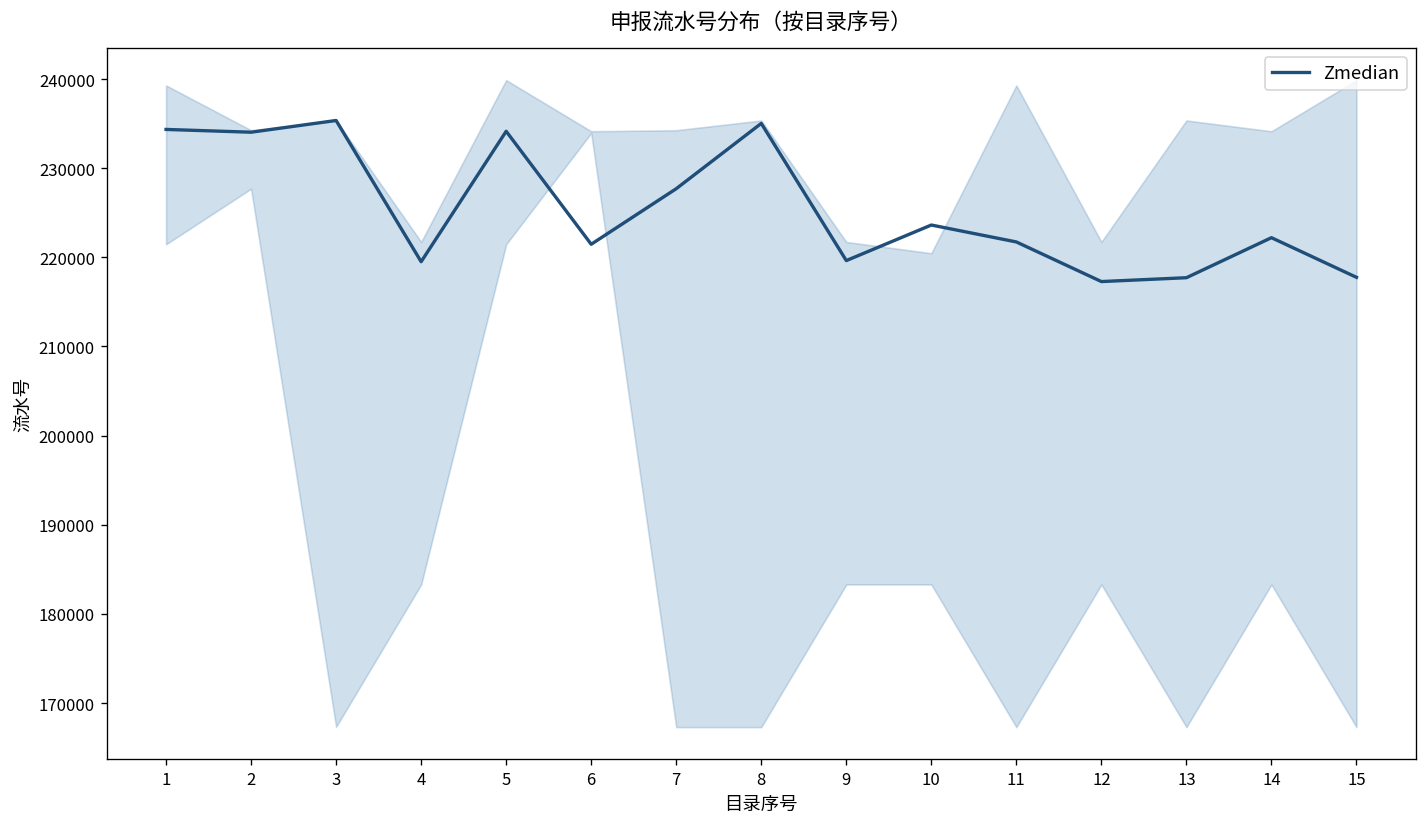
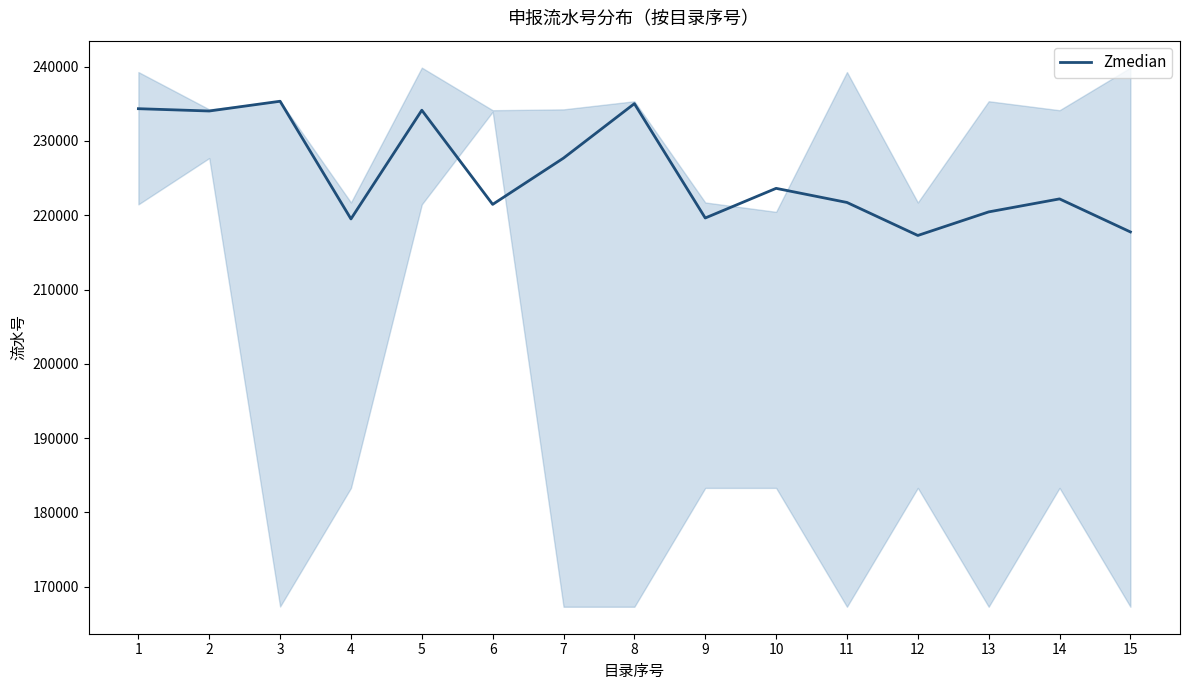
  {
    "Zmedian": {
      "1": 234000,
      "4": 220000,
      "5": 234000,
      "6": 221000,
      "7": 228000,
      "9": 220000,
      "10": 224000,
      "11": 222000,
      "12": 217000,
-     "13": 218000,
+     "13": 220000,
      "14": 222000,
      "15": 218000
    }
  }
